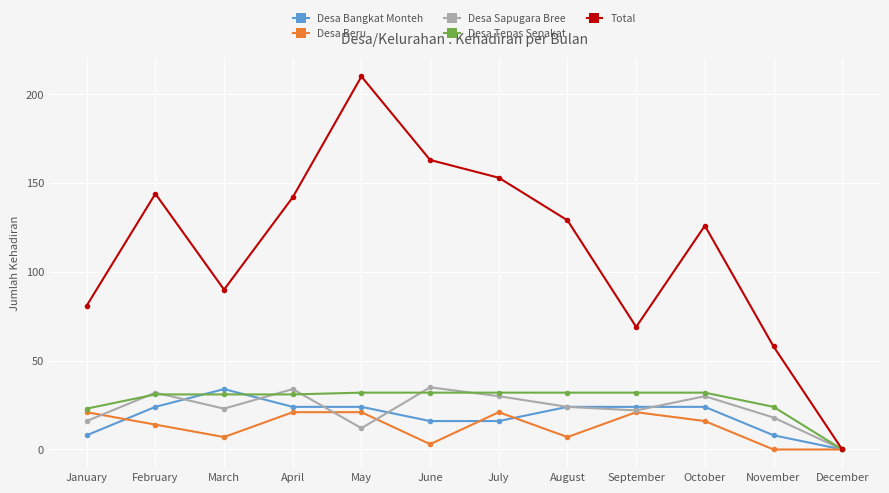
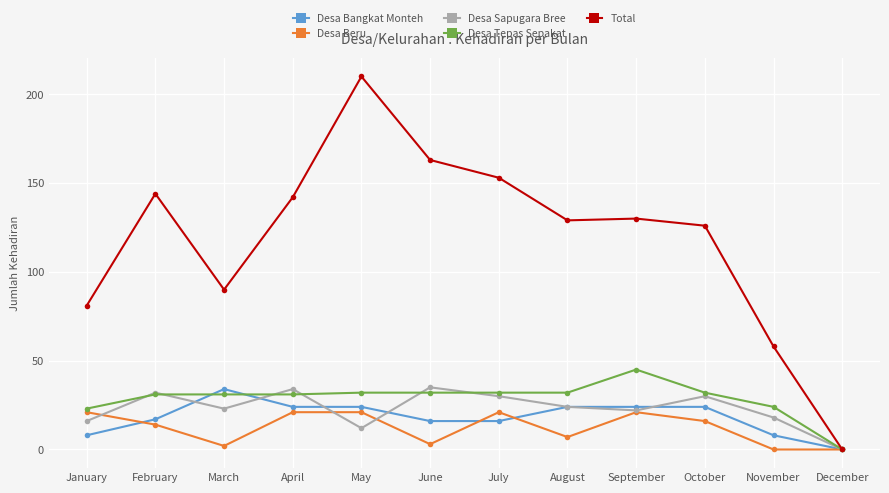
  {
    "Desa Bangkat Monteh": {
      "January": 8,
-     "February": 24,
+     "February": 17,
      "March": 34,
      "April": 24,
      "May": 24,
      "June": 16,
      "July": 16,
      "September": 24,
      "October": 24,
      "November": 8
    },
    "Desa Beru": {
      "January": 21,
      "February": 14,
-     "March": 7,
+     "March": 2,
      "April": 21,
      "May": 21,
      "June": 3,
      "July": 21,
      "August": 7,
      "October": 16,
      "November": 0
    },
    "Desa Sapugara Bree": {
      "January": 16,
      "March": 23,
      "April": 34,
      "May": 12,
      "June": 35,
      "July": 30,
      "October": 30,
      "November": 18
    },
    "Desa Tepas Sepakat": {
      "January": 23,
      "March": 31,
      "April": 31,
      "May": 32,
      "June": 32,
      "July": 32,
      "August": 32,
-     "September": 32,
+     "September": 45,
      "October": 32,
      "November": 24
    },
    "Total": {
      "January": 81,
      "February": 144,
      "March": 90,
      "April": 142,
      "May": 210,
      "June": 163,
      "July": 153,
      "August": 129,
-     "September": 69,
+     "September": 130,
      "October": 126,
      "November": 58
    }
  }
